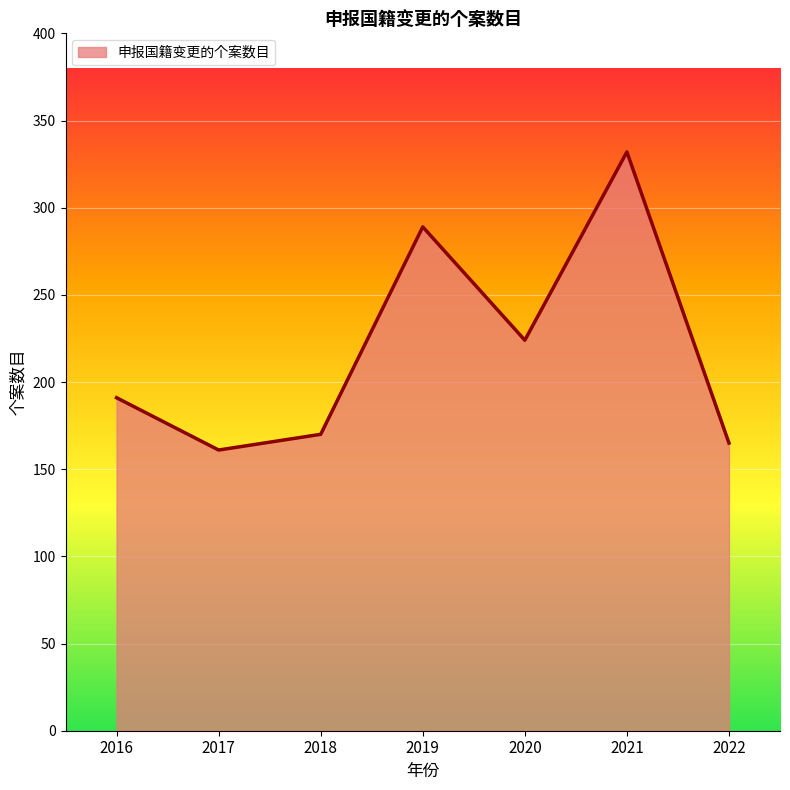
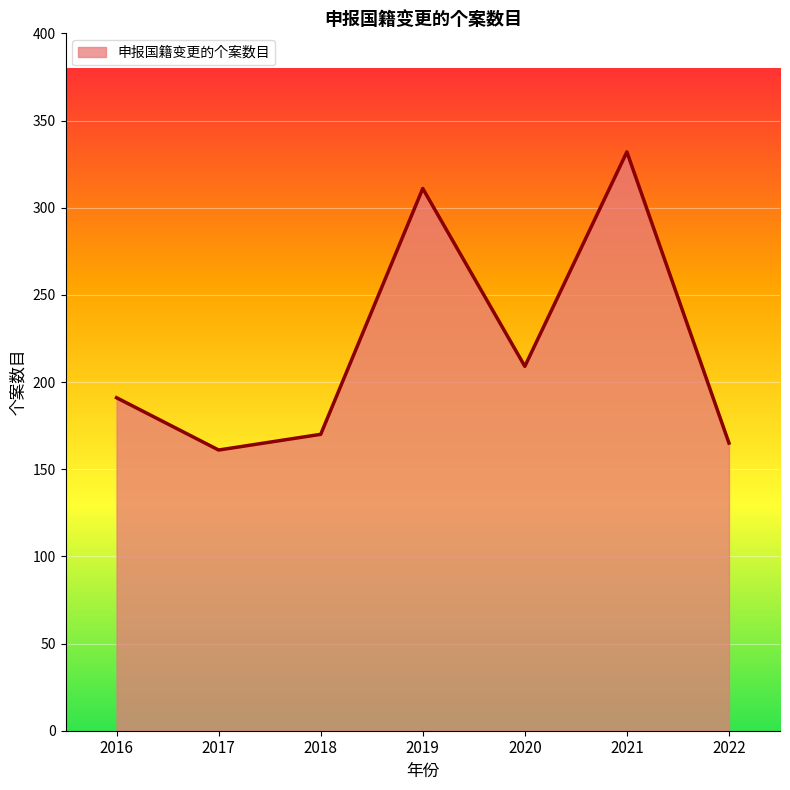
  {
    "2016": 191,
    "2017": 161,
    "2018": 170,
-   "2019": 289,
-   "2020": 224,
+   "2019": 311,
+   "2020": 209,
    "2021": 332,
    "2022": 165
  }
